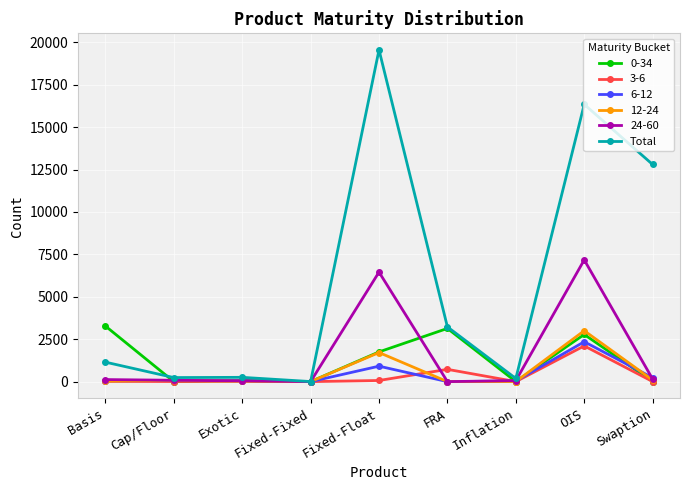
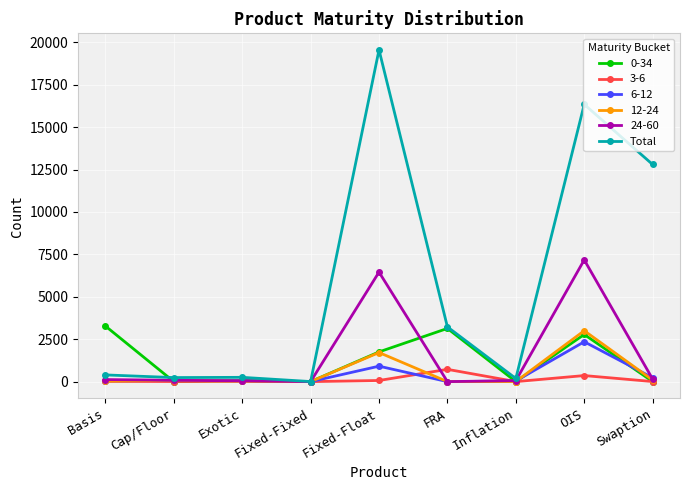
  {
    "0-34": {
      "Basis": 3300,
      "OIS": 2800
    },
    "3-6": {
      "Fixed-Float": 100,
      "FRA": 700,
-     "OIS": 2100
+     "OIS": 400
    },
    "6-12": {
      "Fixed-Float": 900,
      "OIS": 2400
    },
    "12-24": {
      "OIS": 3000
    },
    "24-60": {
      "Fixed-Float": 6500,
      "OIS": 7200
    },
    "Total": {
-     "Basis": 1100,
+     "Basis": 400,
      "Cap/Floor": 200,
      "Exotic": 300,
      "Fixed-Float": 19600,
      "Swaption": 12800
    }
  }
